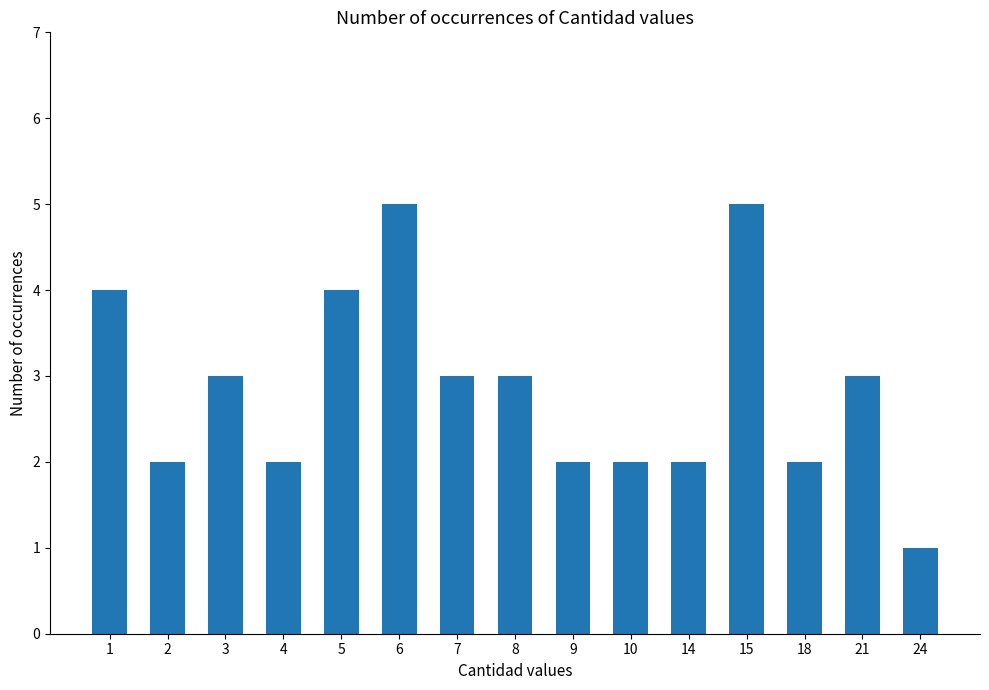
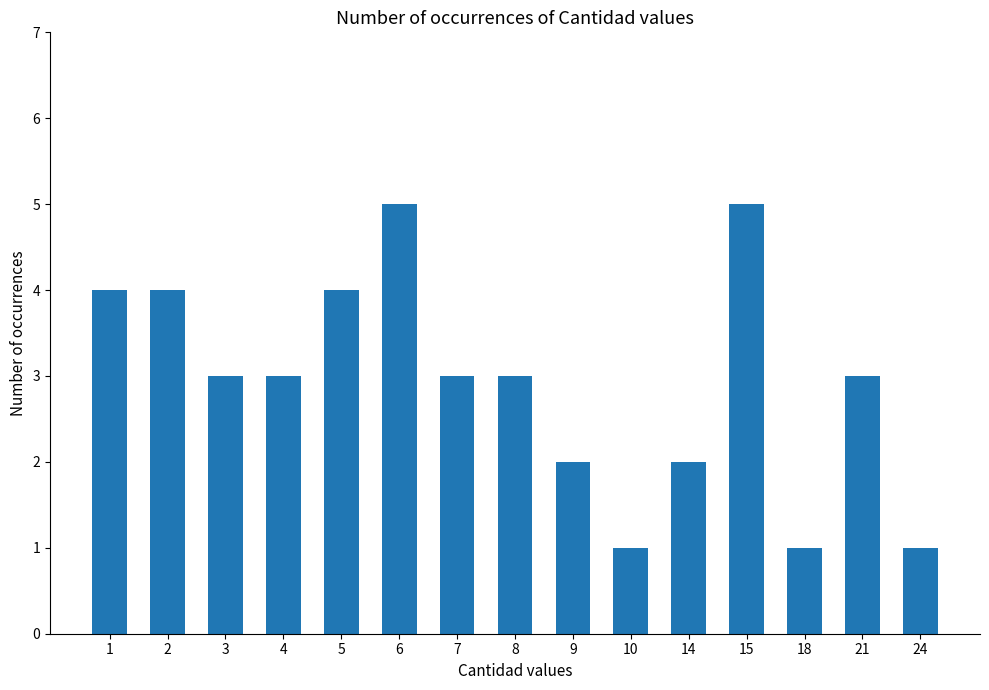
  {
    "1": 4,
-   "2": 2,
+   "2": 4,
    "3": 3,
-   "4": 2,
+   "4": 3,
    "5": 4,
    "6": 5,
    "7": 3,
    "8": 3,
    "9": 2,
-   "10": 2,
+   "10": 1,
    "14": 2,
    "15": 5,
-   "18": 2,
+   "18": 1,
    "21": 3,
    "24": 1
  }
